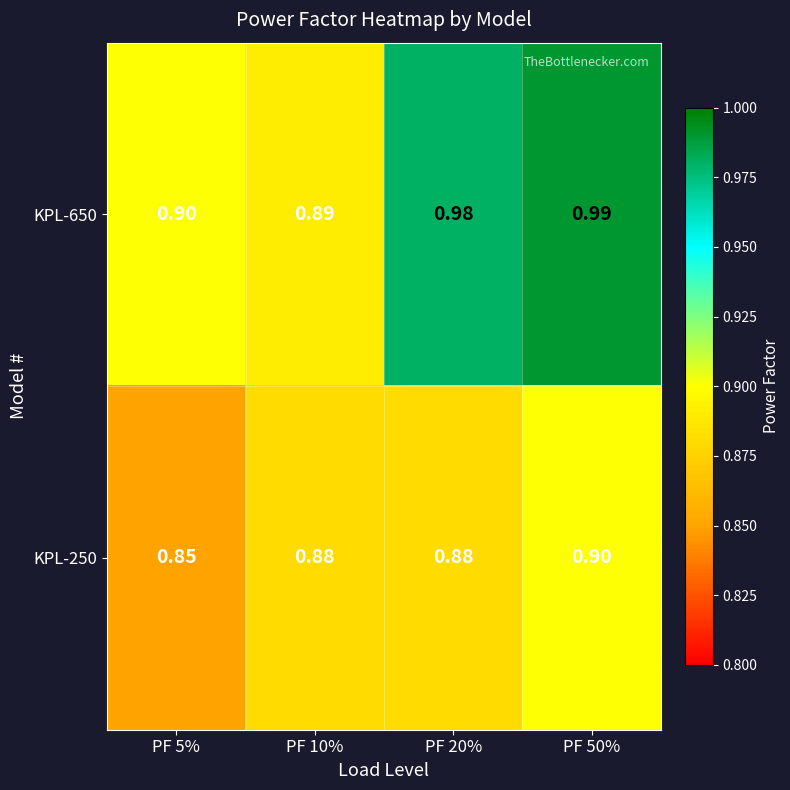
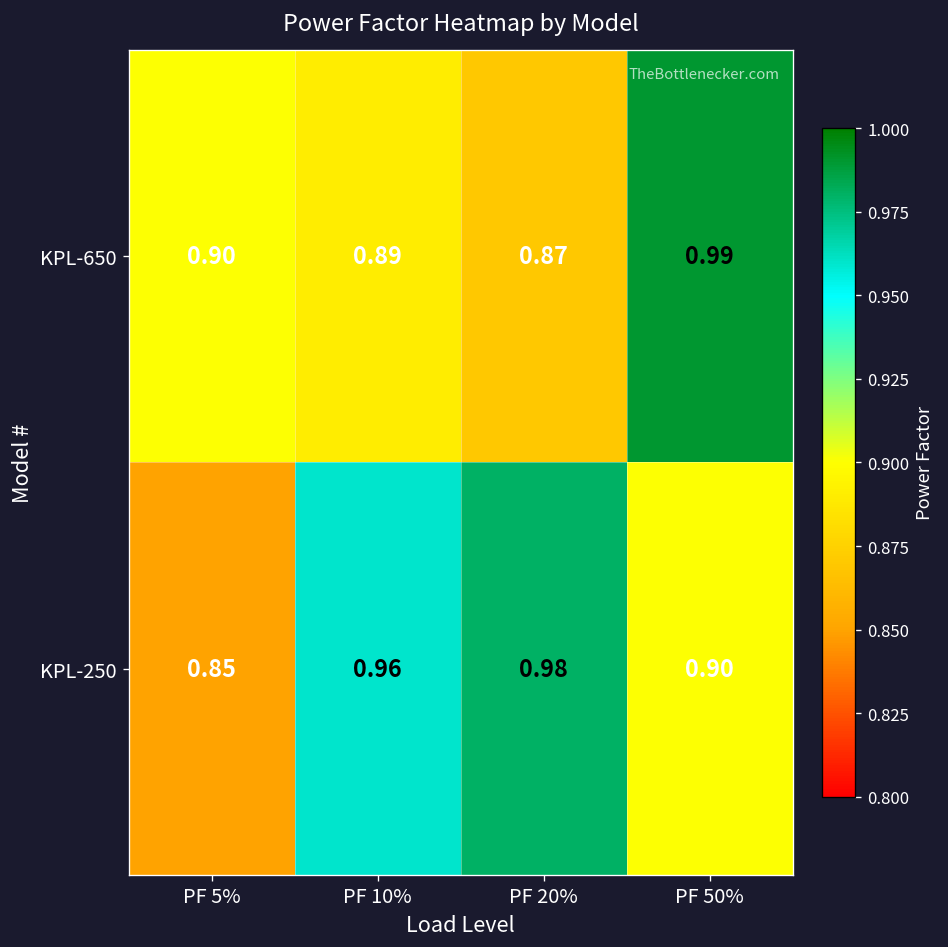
  {
    "KPL-650": {
      "PF 5%": 0.90,
      "PF 10%": 0.89,
-     "PF 20%": 0.98
+     "PF 20%": 0.87
    },
    "KPL-250": {
      "PF 5%": 0.85,
-     "PF 10%": 0.88,
-     "PF 20%": 0.88,
+     "PF 10%": 0.96,
+     "PF 20%": 0.98,
      "PF 50%": 0.90
    }
  }
